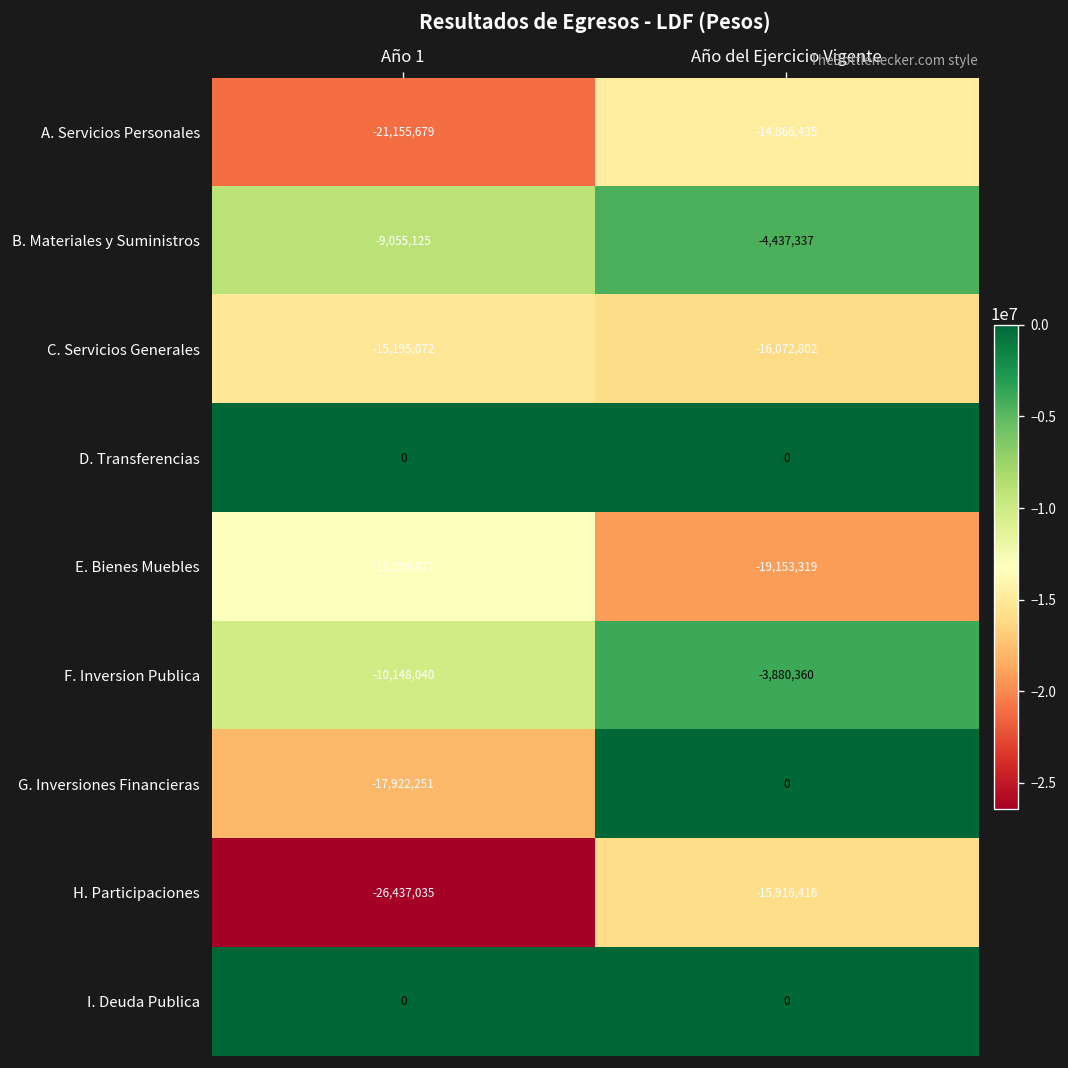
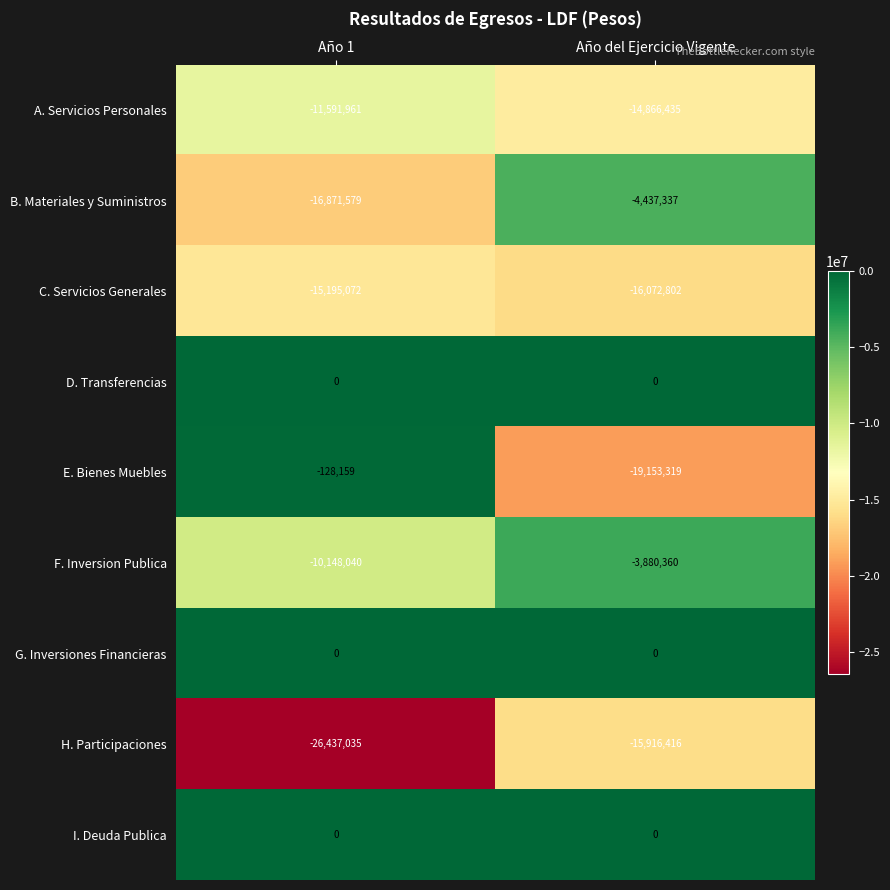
  {
    "A. Servicios Personales": {
-     "Año 1": "-21,155,679",
+     "Año 1": "-11,591,961",
      "Año del Ejercicio Vigente": "-14,866,435"
    },
    "B. Materiales y Suministros": {
-     "Año 1": "-9,055,125",
+     "Año 1": "-16,871,579",
      "Año del Ejercicio Vigente": "-4,437,337"
    },
    "C. Servicios Generales": {
      "Año 1": "-15,195,072",
      "Año del Ejercicio Vigente": "-16,072,802"
    },
    "D. Transferencias": {
      "Año 1": "0",
      "Año del Ejercicio Vigente": "0"
    },
    "E. Bienes Muebles": {
-     "Año 1": "-13,099,871",
+     "Año 1": "-128,159",
      "Año del Ejercicio Vigente": "-19,153,319"
    },
    "F. Inversion Publica": {
      "Año 1": "-10,148,040",
      "Año del Ejercicio Vigente": "-3,880,360"
    },
    "G. Inversiones Financieras": {
-     "Año 1": "-17,922,251",
+     "Año 1": "0",
      "Año del Ejercicio Vigente": "0"
    },
    "H. Participaciones": {
      "Año 1": "-26,437,035",
      "Año del Ejercicio Vigente": "-15,916,416"
    },
    "I. Deuda Publica": {
      "Año 1": "0",
      "Año del Ejercicio Vigente": "0"
    }
  }
